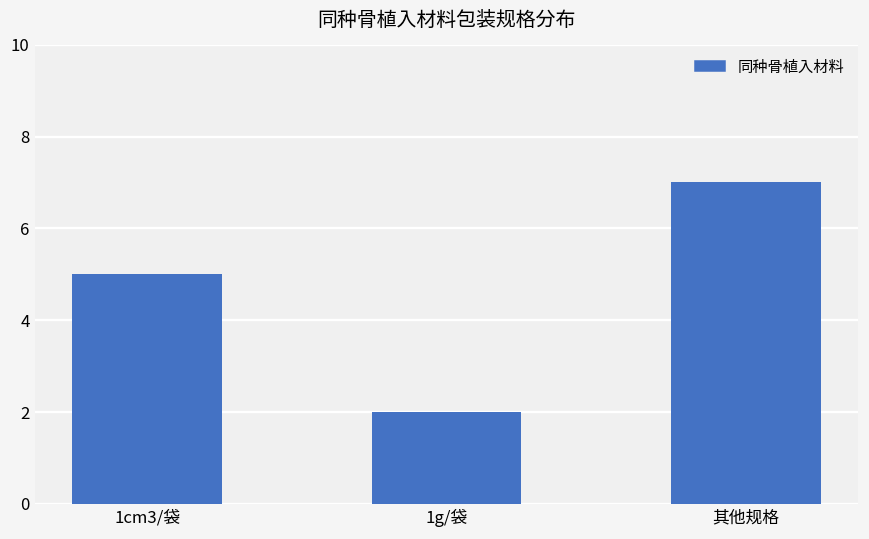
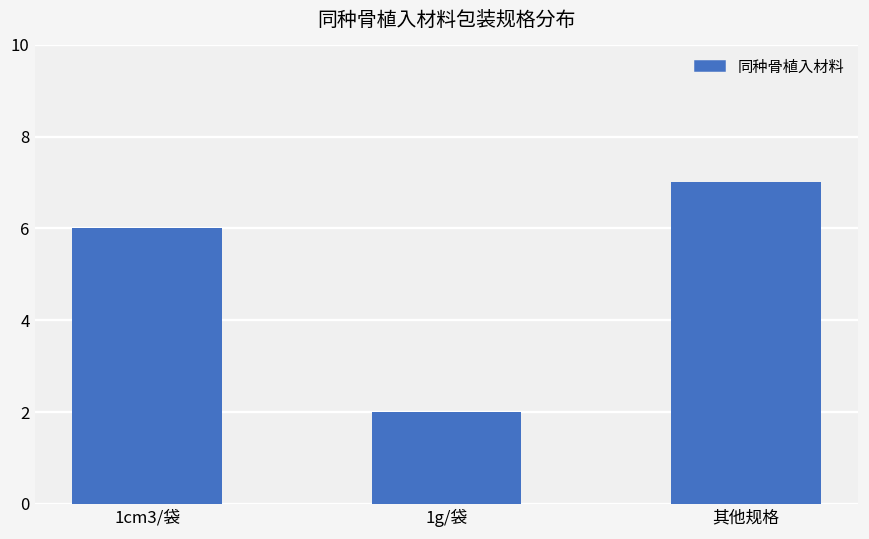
  {
-   "1cm3/袋": 5,
+   "1cm3/袋": 6,
    "1g/袋": 2,
    "其他规格": 7
  }
